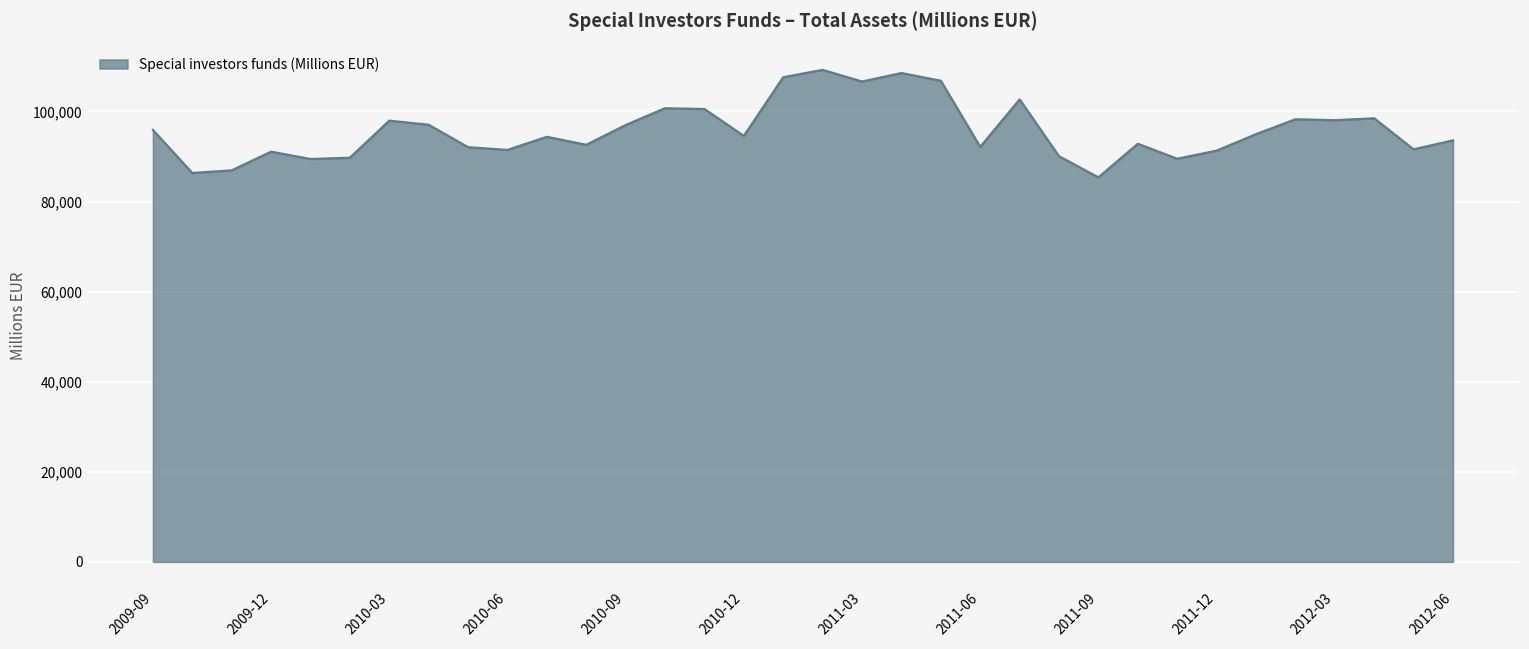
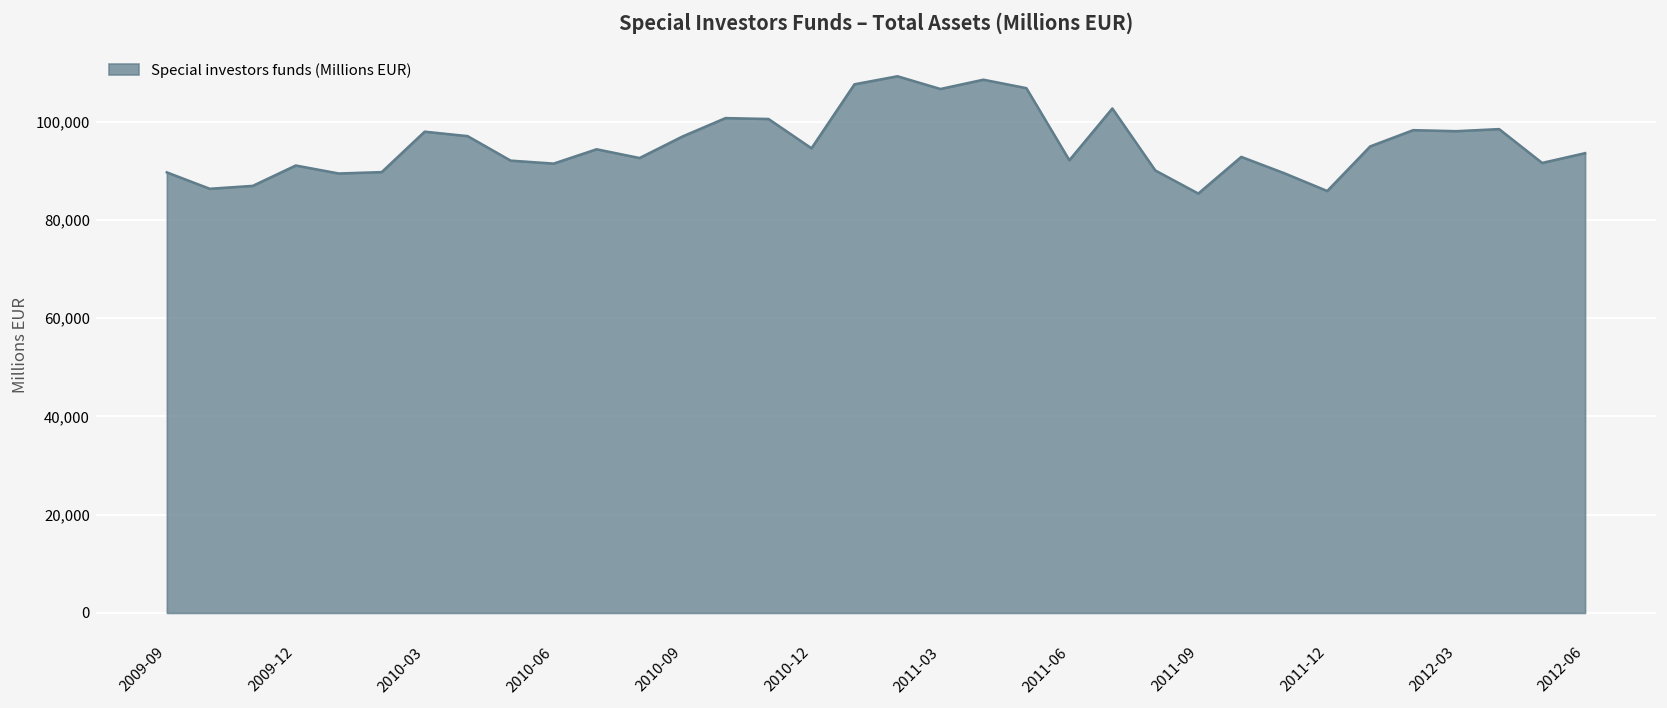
  {
-   "2009-09": "96,000",
+   "2009-09": "90,000",
    "2009-12": "91,000",
    "2010-03": "98,000",
    "2010-06": "91,000",
    "2010-09": "97,000",
    "2010-12": "95,000",
    "2011-03": "107,000",
    "2011-06": "92,000",
    "2011-09": "85,000",
-   "2011-12": "91,000",
+   "2011-12": "86,000",
    "2012-03": "98,000",
    "2012-06": "94,000"
  }
